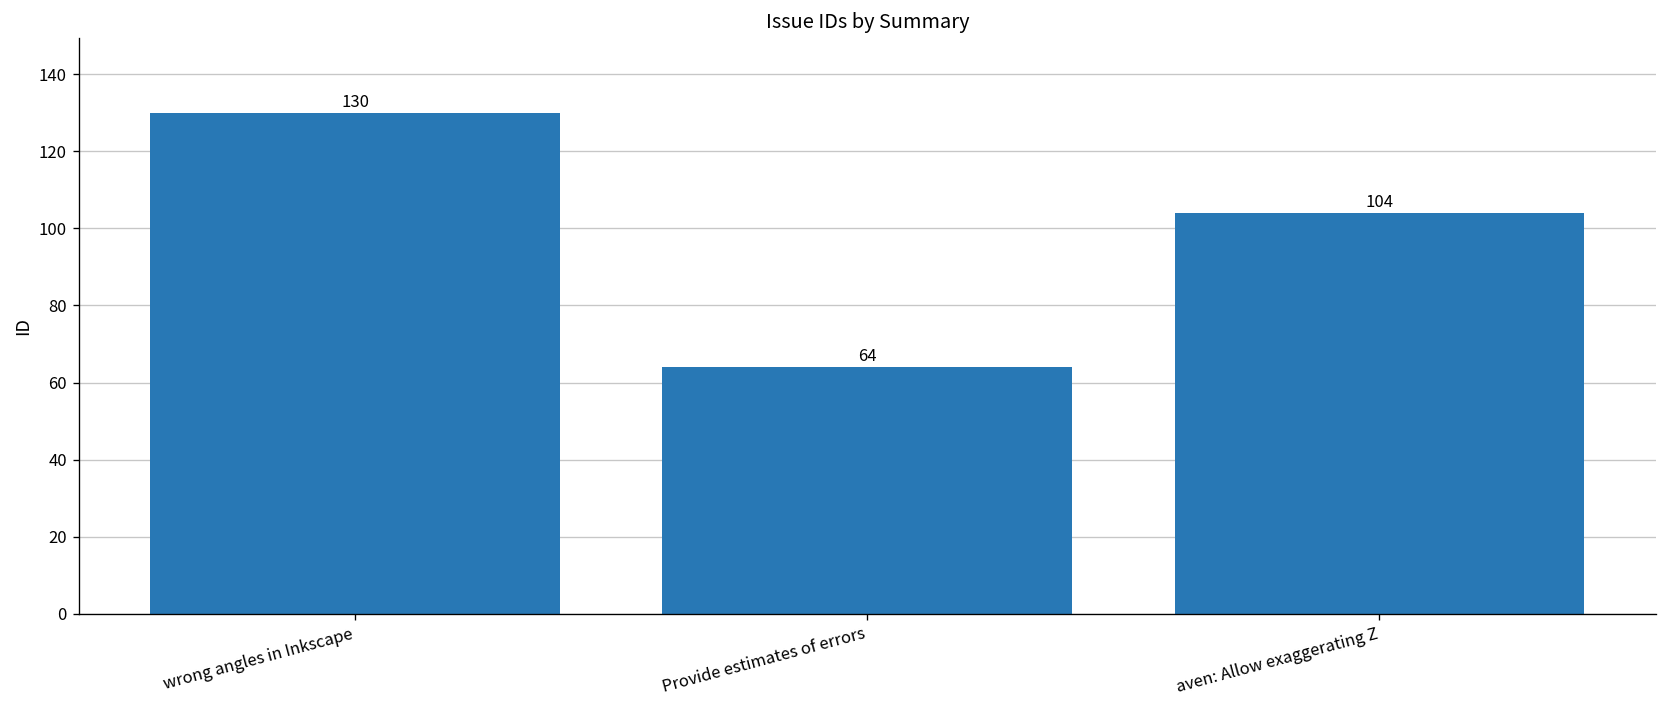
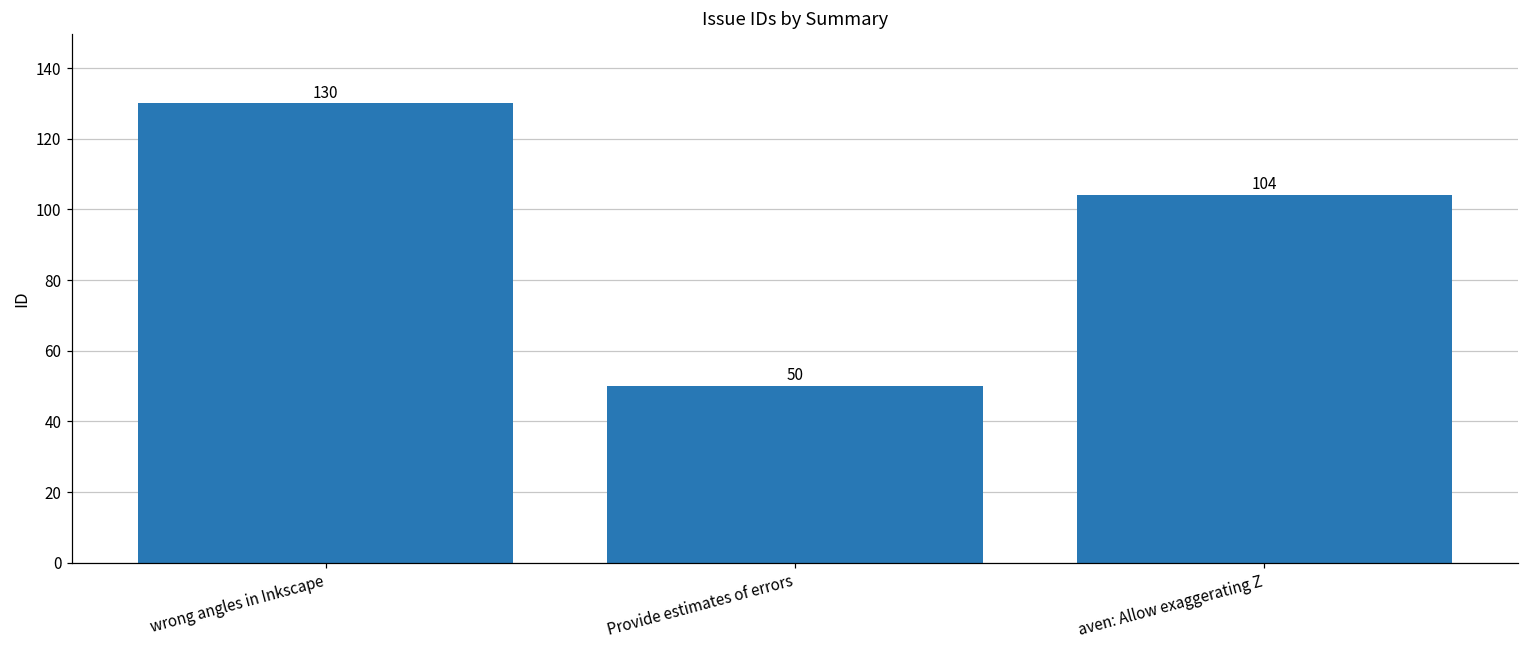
  {
    "wrong angles in Inkscape": 130,
-   "Provide estimates of errors": 64,
+   "Provide estimates of errors": 50,
    "aven: Allow exaggerating Z": 104
  }
